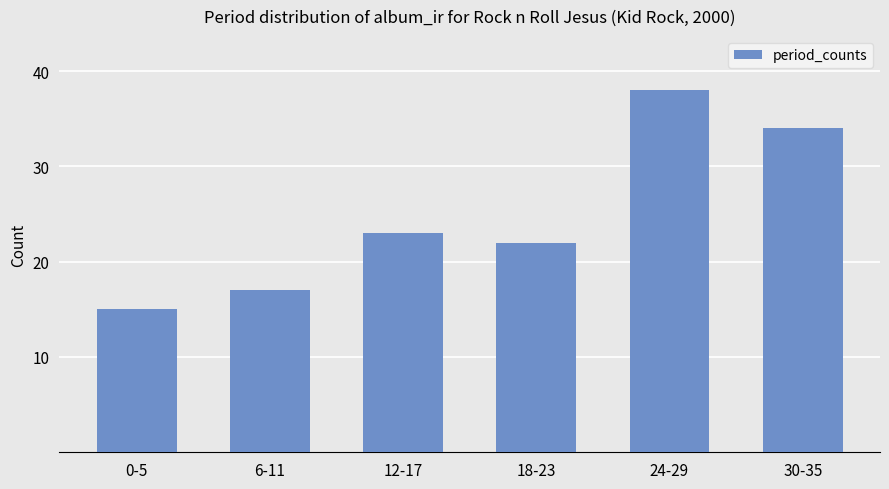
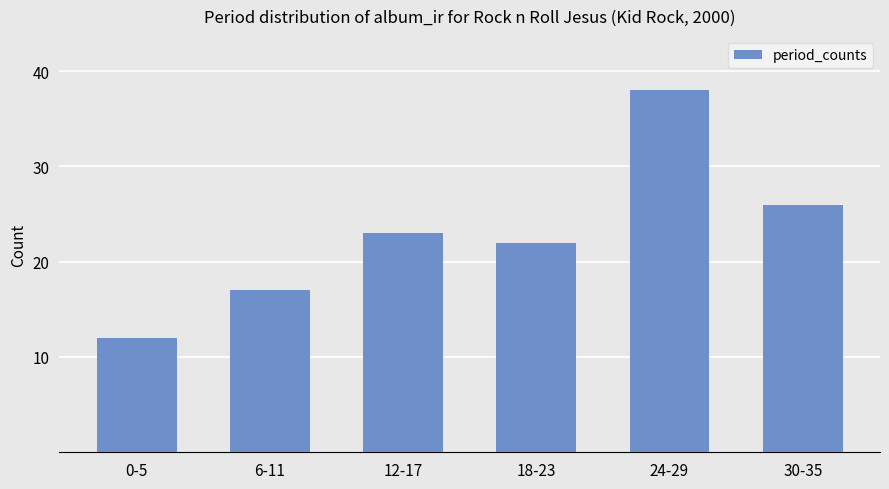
  {
-   "0-5": 15,
+   "0-5": 12,
    "6-11": 17,
    "12-17": 23,
    "18-23": 22,
    "24-29": 38,
-   "30-35": 34
+   "30-35": 26
  }
